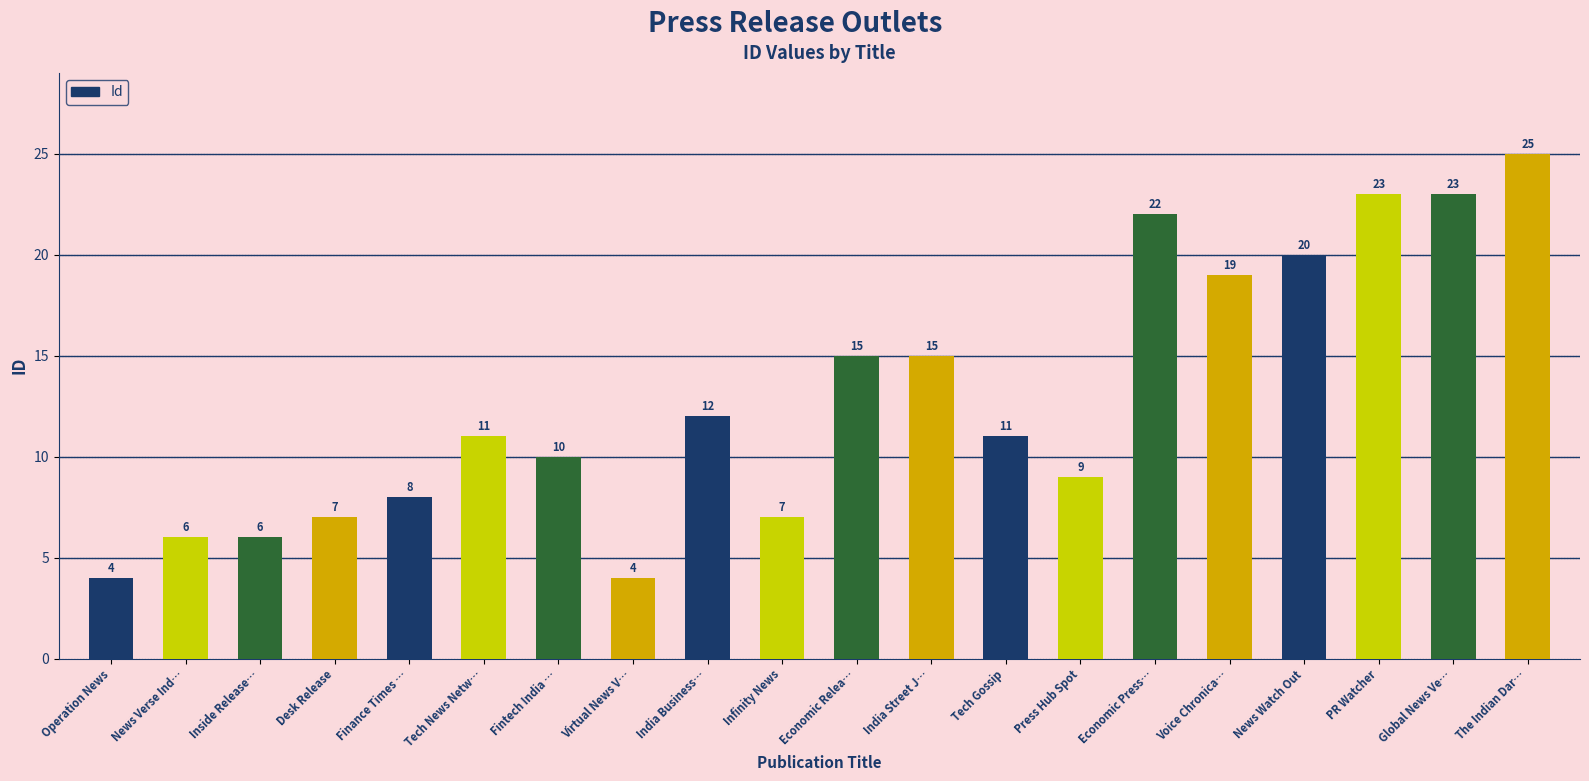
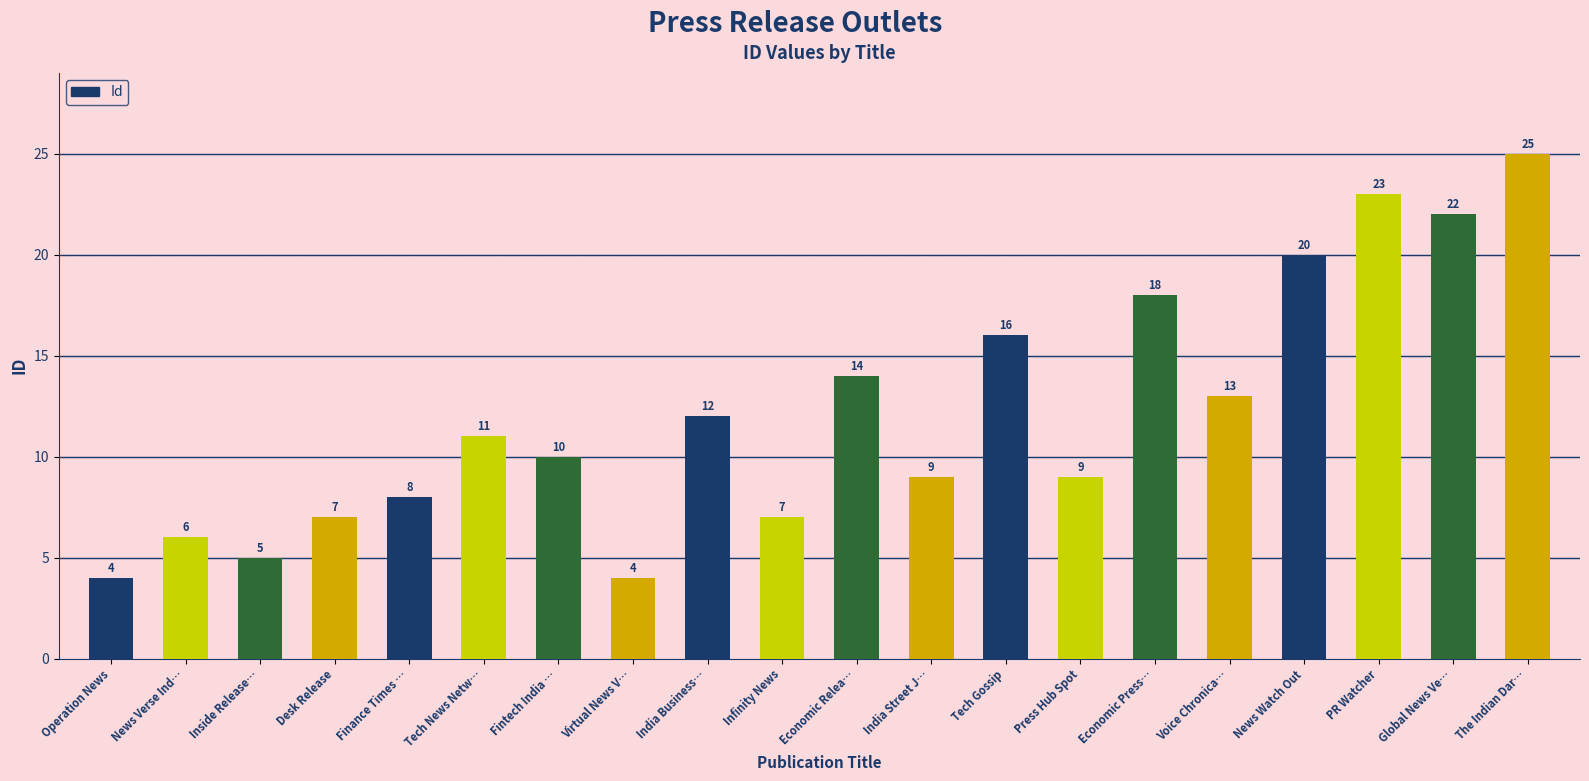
  {
    "Operation News": 4,
    "News Verse Ind…": 6,
-   "Inside Release…": 6,
+   "Inside Release…": 5,
    "Desk Release": 7,
    "Finance Times …": 8,
    "Tech News Netw…": 11,
    "Fintech India …": 10,
    "Virtual News V…": 4,
    "India Business…": 12,
    "Infinity News": 7,
-   "Economic Relea…": 15,
-   "India Street J…": 15,
-   "Tech Gossip": 11,
+   "Economic Relea…": 14,
+   "India Street J…": 9,
+   "Tech Gossip": 16,
    "Press Hub Spot": 9,
-   "Economic Press…": 22,
-   "Voice Chronica…": 19,
+   "Economic Press…": 18,
+   "Voice Chronica…": 13,
    "News Watch Out": 20,
    "PR Watcher": 23,
-   "Global News Ve…": 23,
+   "Global News Ve…": 22,
    "The Indian Dar…": 25
  }
